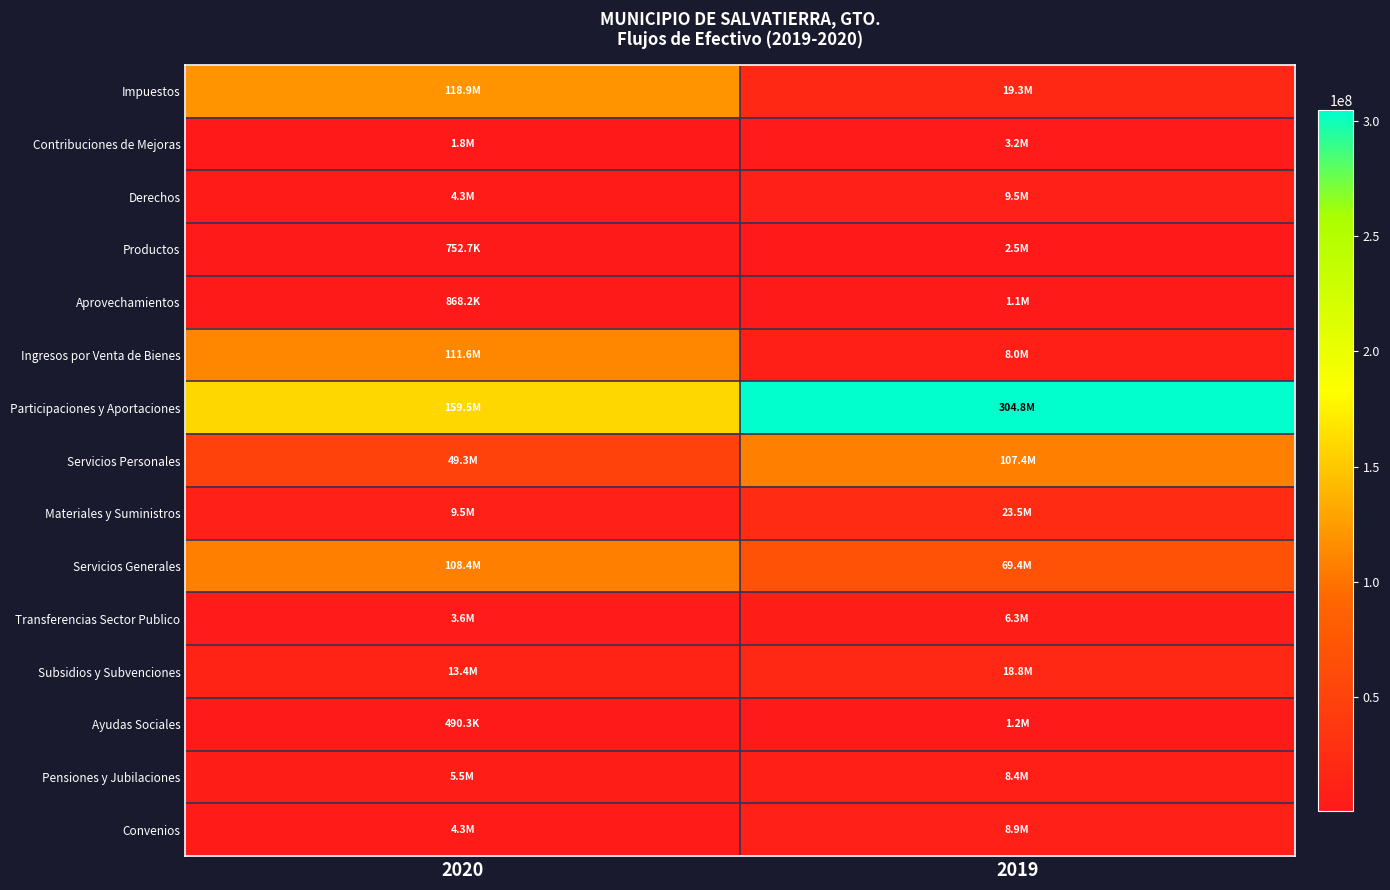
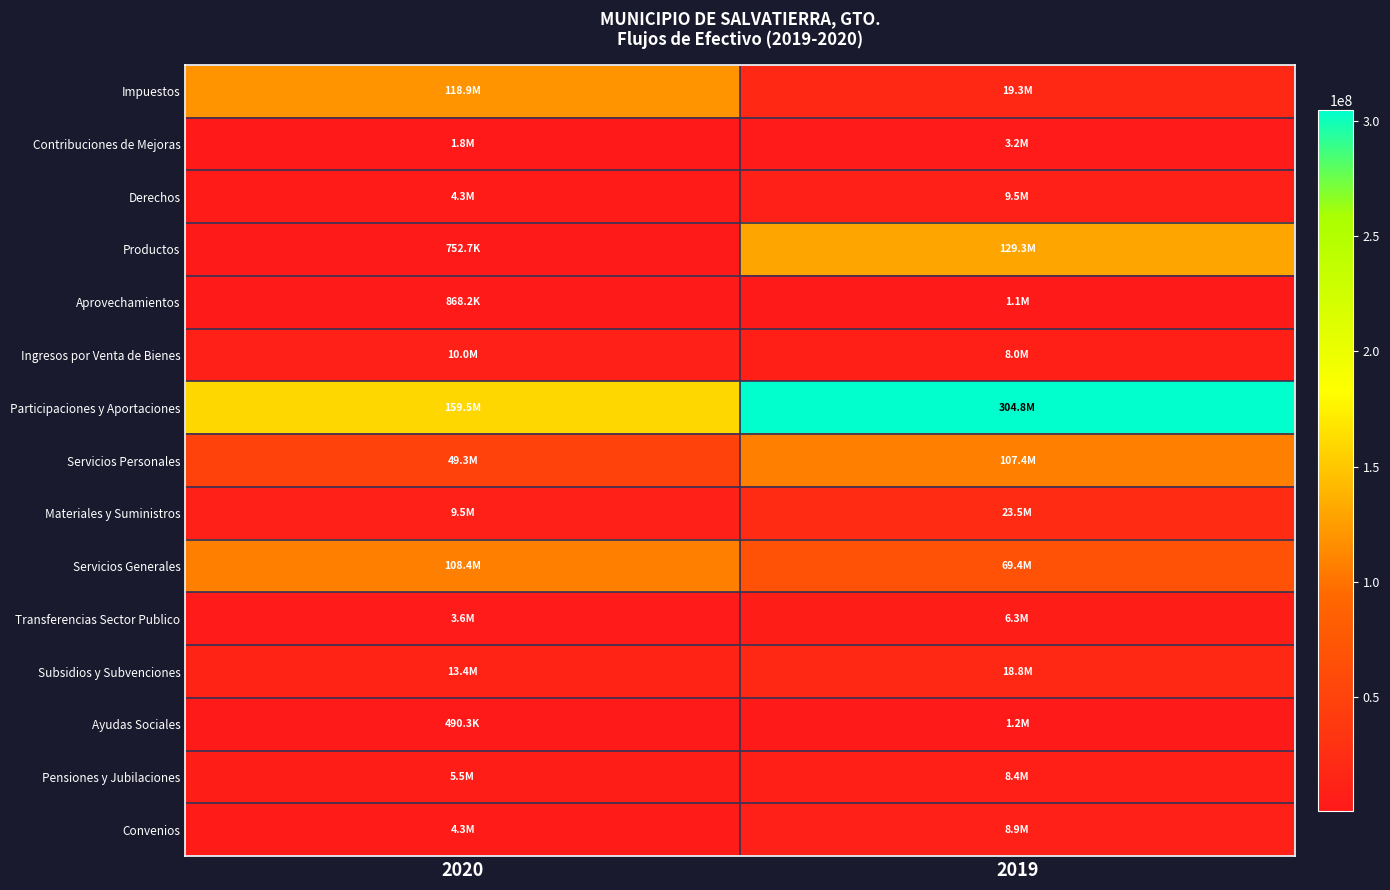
  {
    "Impuestos": {
      "2020": "118.9M",
      "2019": "19.3M"
    },
    "Contribuciones de Mejoras": {
      "2020": "1.8M",
      "2019": "3.2M"
    },
    "Derechos": {
      "2020": "4.3M",
      "2019": "9.5M"
    },
    "Productos": {
      "2020": "752.7K",
-     "2019": "2.5M"
+     "2019": "129.3M"
    },
    "Aprovechamientos": {
      "2020": "868.2K",
      "2019": "1.1M"
    },
    "Ingresos por Venta de Bienes": {
-     "2020": "111.6M",
+     "2020": "10.0M",
      "2019": "8.0M"
    },
    "Participaciones y Aportaciones": {
      "2020": "159.5M",
      "2019": "304.8M"
    },
    "Servicios Personales": {
      "2020": "49.3M",
      "2019": "107.4M"
    },
    "Materiales y Suministros": {
      "2020": "9.5M",
      "2019": "23.5M"
    },
    "Servicios Generales": {
      "2020": "108.4M",
      "2019": "69.4M"
    },
    "Transferencias Sector Publico": {
      "2020": "3.6M",
      "2019": "6.3M"
    },
    "Subsidios y Subvenciones": {
      "2020": "13.4M",
      "2019": "18.8M"
    },
    "Ayudas Sociales": {
      "2020": "490.3K",
      "2019": "1.2M"
    },
    "Pensiones y Jubilaciones": {
      "2020": "5.5M",
      "2019": "8.4M"
    },
    "Convenios": {
      "2020": "4.3M",
      "2019": "8.9M"
    }
  }
